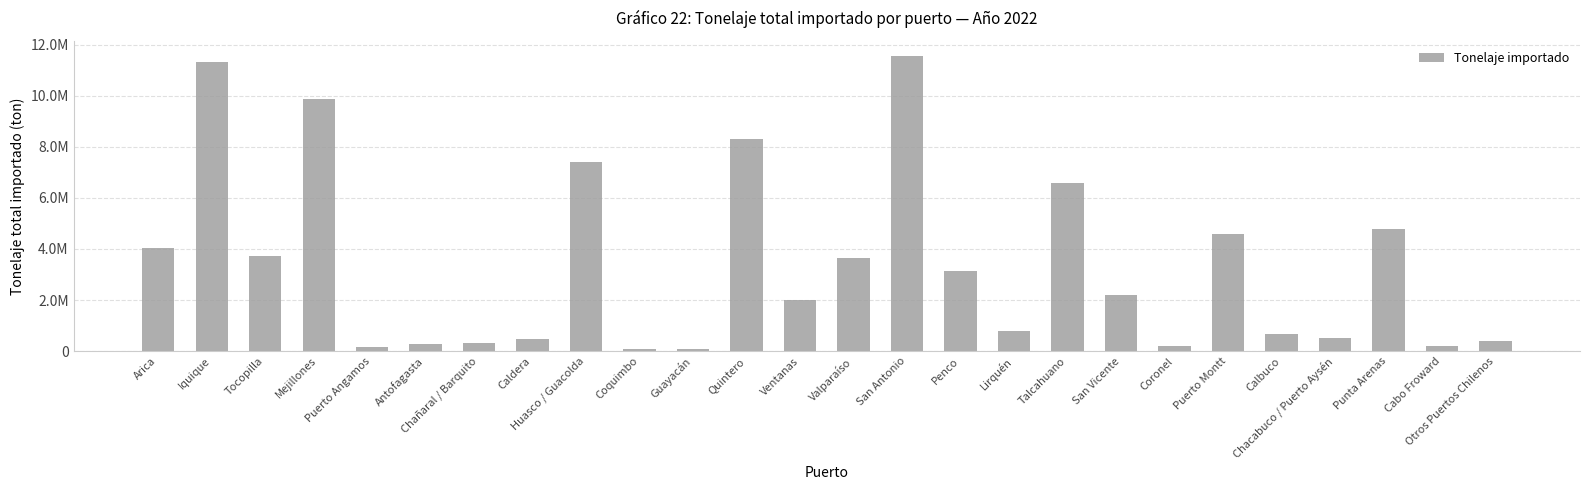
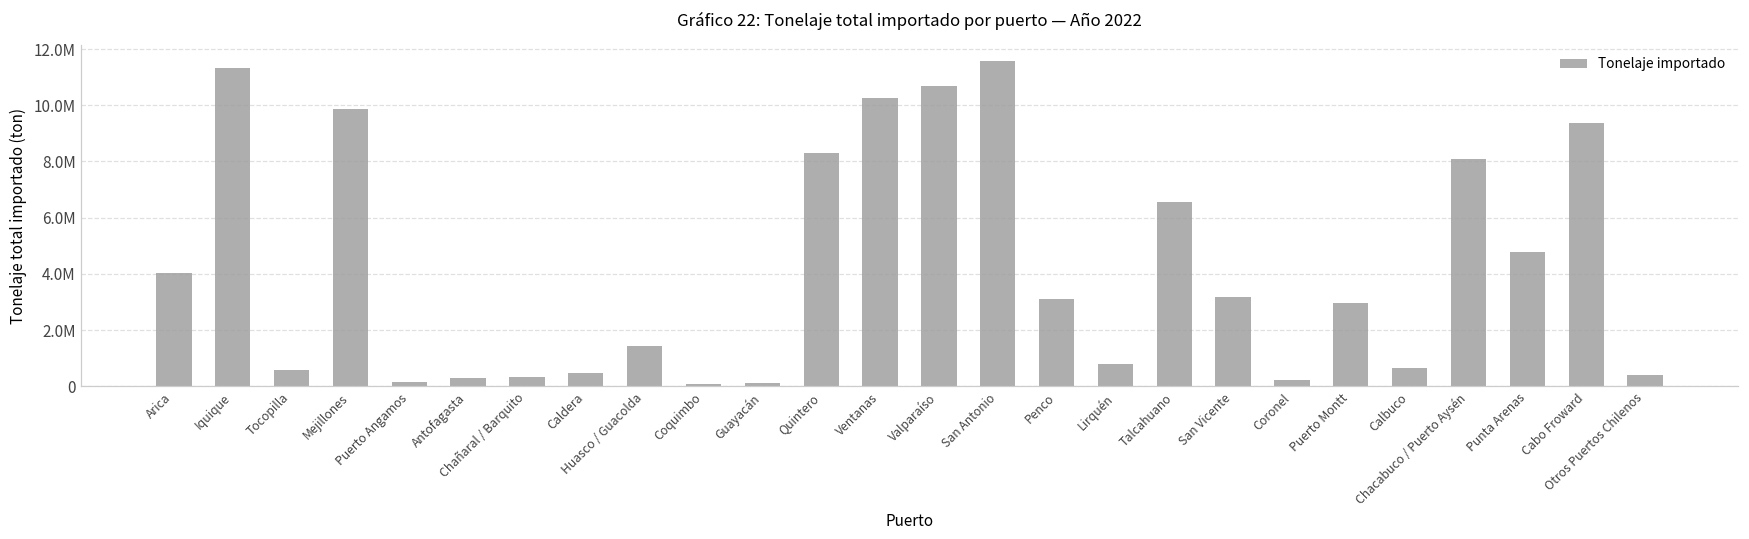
  {
    "Arica": 4000000,
    "Iquique": 11300000,
-   "Tocopilla": 3700000,
+   "Tocopilla": 600000,
    "Mejillones": 9900000,
    "Puerto Angamos": 200000,
    "Antofagasta": 300000,
    "Chañaral / Barquito": 300000,
    "Caldera": 500000,
-   "Huasco / Guacolda": 7400000,
+   "Huasco / Guacolda": 1400000,
    "Guayacán": 100000,
    "Quintero": 8300000,
-   "Ventanas": 2000000,
-   "Valparaíso": 3600000,
+   "Ventanas": 10200000,
+   "Valparaíso": 10700000,
    "San Antonio": 11600000,
    "Penco": 3100000,
    "Lirquén": 800000,
    "Talcahuano": 6600000,
-   "San Vicente": 2200000,
+   "San Vicente": 3200000,
    "Coronel": 200000,
-   "Puerto Montt": 4600000,
+   "Puerto Montt": 3000000,
    "Calbuco": 700000,
-   "Chacabuco / Puerto Aysén": 500000,
+   "Chacabuco / Puerto Aysén": 8100000,
    "Punta Arenas": 4800000,
-   "Cabo Froward": 200000,
+   "Cabo Froward": 9400000,
    "Otros Puertos Chilenos": 400000
  }
